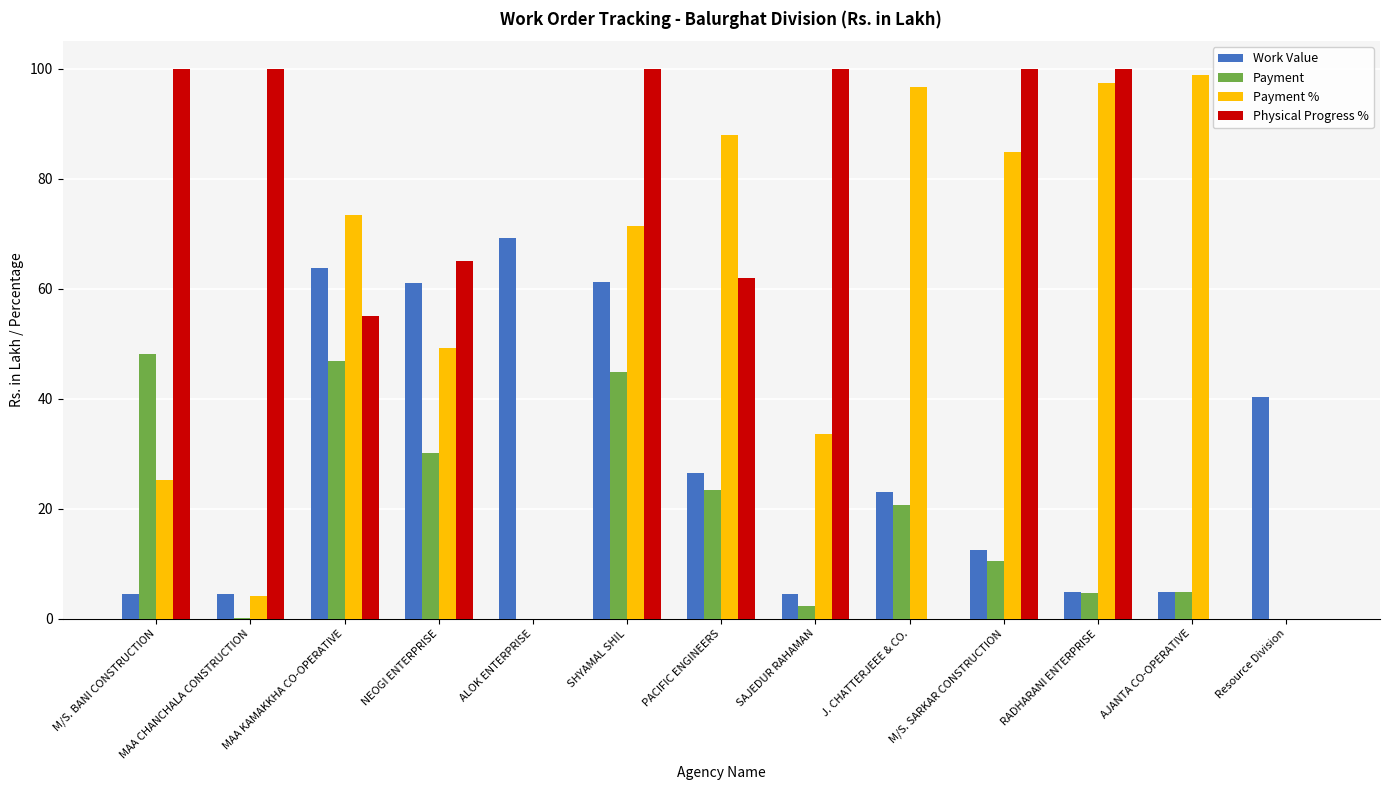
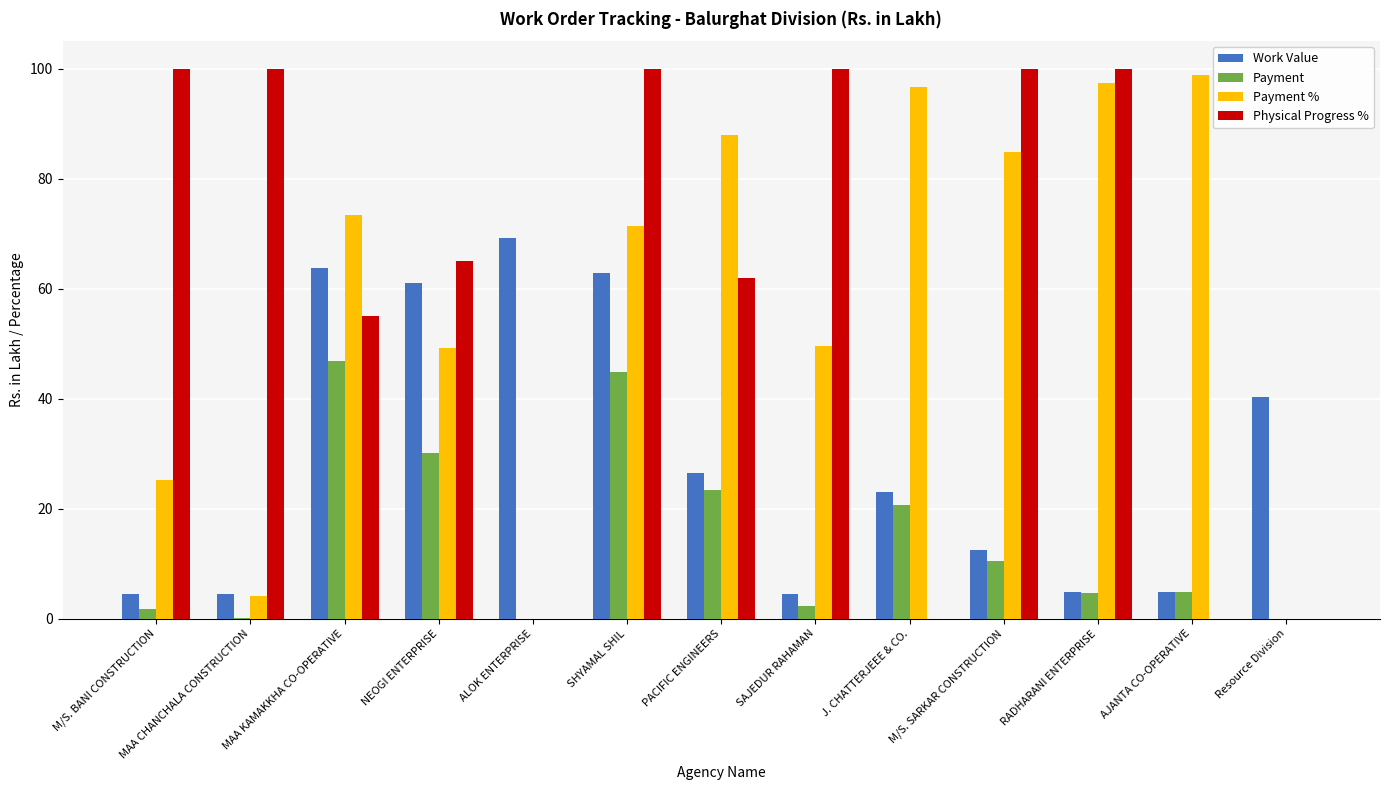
  {
    "Work Value": {
      "M/S. BANI CONSTRUCTION": 5,
      "MAA CHANCHALA CONSTRUCTION": 5,
      "MAA KAMAKKHA CO-OPERATIVE": 64,
      "NEOGI ENTERPRISE": 61,
      "ALOK ENTERPRISE": 69,
-     "SHYAMAL SHIL": 61,
+     "SHYAMAL SHIL": 63,
      "PACIFIC ENGINEERS": 27,
      "SAJEDUR RAHAMAN": 4,
      "J. CHATTERJEEE & CO.": 23,
      "M/S. SARKAR CONSTRUCTION": 12,
      "RADHARANI ENTERPRISE": 5,
      "AJANTA CO-OPERATIVE": 5,
      "Resource Division": 40
    },
    "Payment": {
-     "M/S. BANI CONSTRUCTION": 48,
+     "M/S. BANI CONSTRUCTION": 2,
      "MAA KAMAKKHA CO-OPERATIVE": 47,
      "NEOGI ENTERPRISE": 30,
      "ALOK ENTERPRISE": 0,
      "SHYAMAL SHIL": 45,
      "PACIFIC ENGINEERS": 23,
      "SAJEDUR RAHAMAN": 2,
      "J. CHATTERJEEE & CO.": 21,
      "M/S. SARKAR CONSTRUCTION": 11,
      "RADHARANI ENTERPRISE": 5,
      "AJANTA CO-OPERATIVE": 5,
      "Resource Division": 0
    },
    "Payment %": {
      "M/S. BANI CONSTRUCTION": 25,
      "MAA CHANCHALA CONSTRUCTION": 4,
      "MAA KAMAKKHA CO-OPERATIVE": 73,
      "NEOGI ENTERPRISE": 49,
      "ALOK ENTERPRISE": 0,
      "SHYAMAL SHIL": 71,
      "PACIFIC ENGINEERS": 88,
-     "SAJEDUR RAHAMAN": 34,
+     "SAJEDUR RAHAMAN": 50,
      "J. CHATTERJEEE & CO.": 97,
      "M/S. SARKAR CONSTRUCTION": 85,
      "RADHARANI ENTERPRISE": 97,
      "AJANTA CO-OPERATIVE": 99,
      "Resource Division": 0
    },
    "Physical Progress %": {
      "M/S. BANI CONSTRUCTION": 100,
      "MAA CHANCHALA CONSTRUCTION": 100,
      "MAA KAMAKKHA CO-OPERATIVE": 55,
      "NEOGI ENTERPRISE": 65,
      "ALOK ENTERPRISE": 0,
      "SHYAMAL SHIL": 100,
      "PACIFIC ENGINEERS": 62,
      "SAJEDUR RAHAMAN": 100,
      "J. CHATTERJEEE & CO.": 0,
      "M/S. SARKAR CONSTRUCTION": 100,
      "RADHARANI ENTERPRISE": 100,
      "AJANTA CO-OPERATIVE": 0,
      "Resource Division": 0
    }
  }
